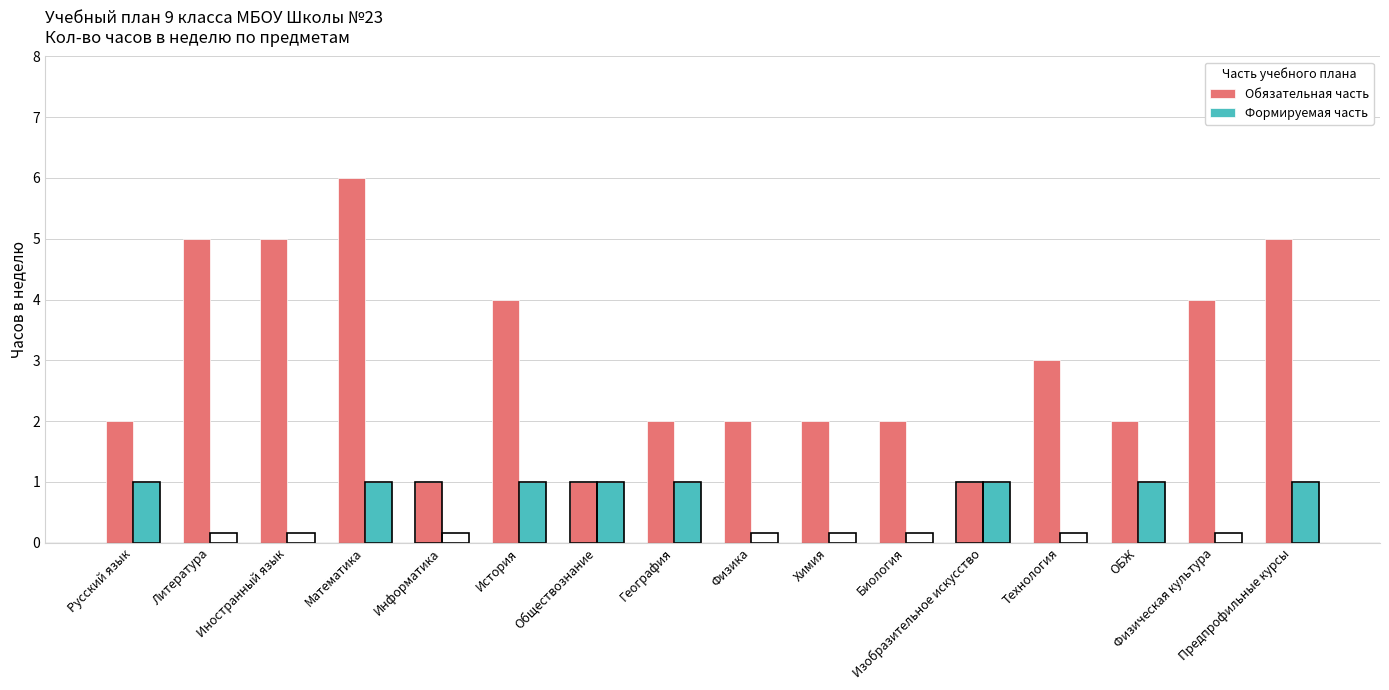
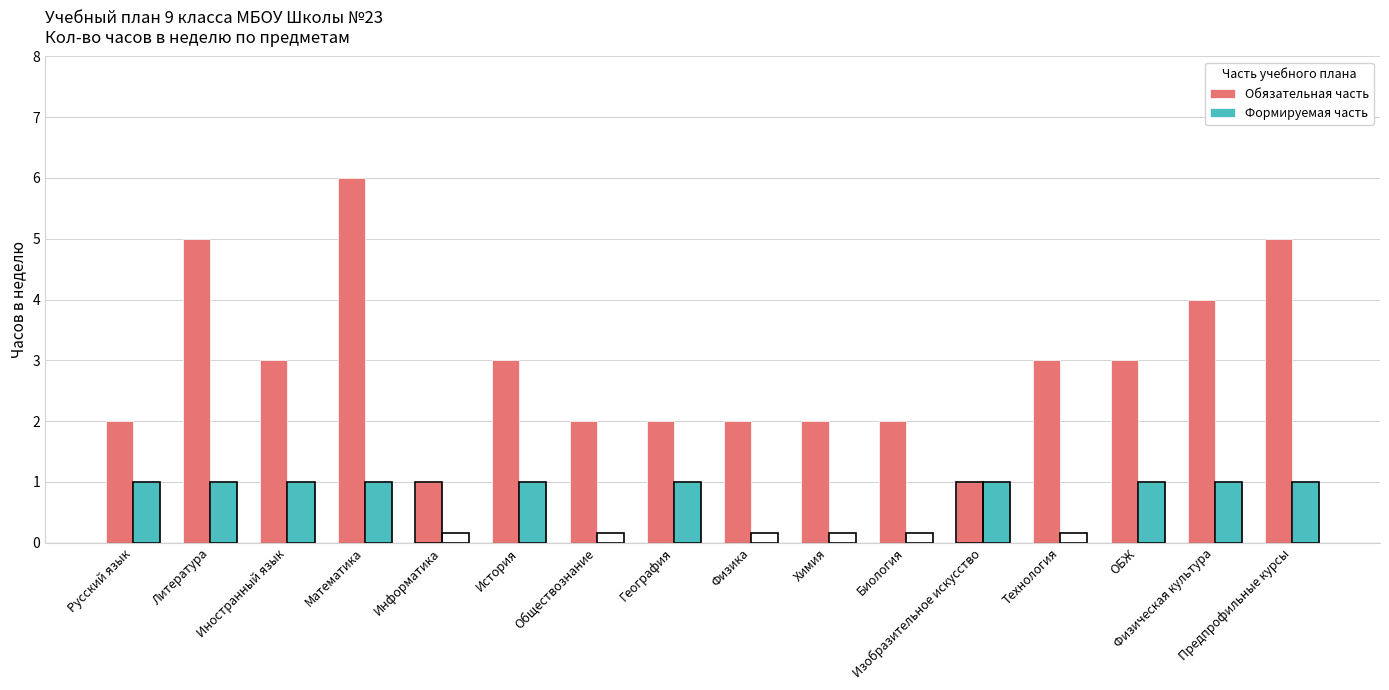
  {
    "Обязательная часть": {
      "Русский язык": 2,
      "Литература": 5,
-     "Иностранный язык": 5,
+     "Иностранный язык": 3,
      "Математика": 6,
      "Информатика": 1,
-     "История": 4,
-     "Обществознание": 1,
+     "История": 3,
+     "Обществознание": 2,
      "География": 2,
      "Физика": 2,
      "Химия": 2,
      "Биология": 2,
      "Изобразительное искусство": 1,
      "Технология": 3,
-     "ОБЖ": 2,
+     "ОБЖ": 3,
      "Физическая культура": 4,
      "Предпрофильные курсы": 5
    },
    "Формируемая часть": {
      "Русский язык": 1,
-     "Литература": 0,
-     "Иностранный язык": 0,
+     "Литература": 1,
+     "Иностранный язык": 1,
      "Математика": 1,
      "Информатика": 0,
      "История": 1,
-     "Обществознание": 1,
+     "Обществознание": 0,
      "География": 1,
      "Физика": 0,
      "Химия": 0,
      "Биология": 0,
      "Изобразительное искусство": 1,
      "Технология": 0,
      "ОБЖ": 1,
-     "Физическая культура": 0,
+     "Физическая культура": 1,
      "Предпрофильные курсы": 1
    }
  }
